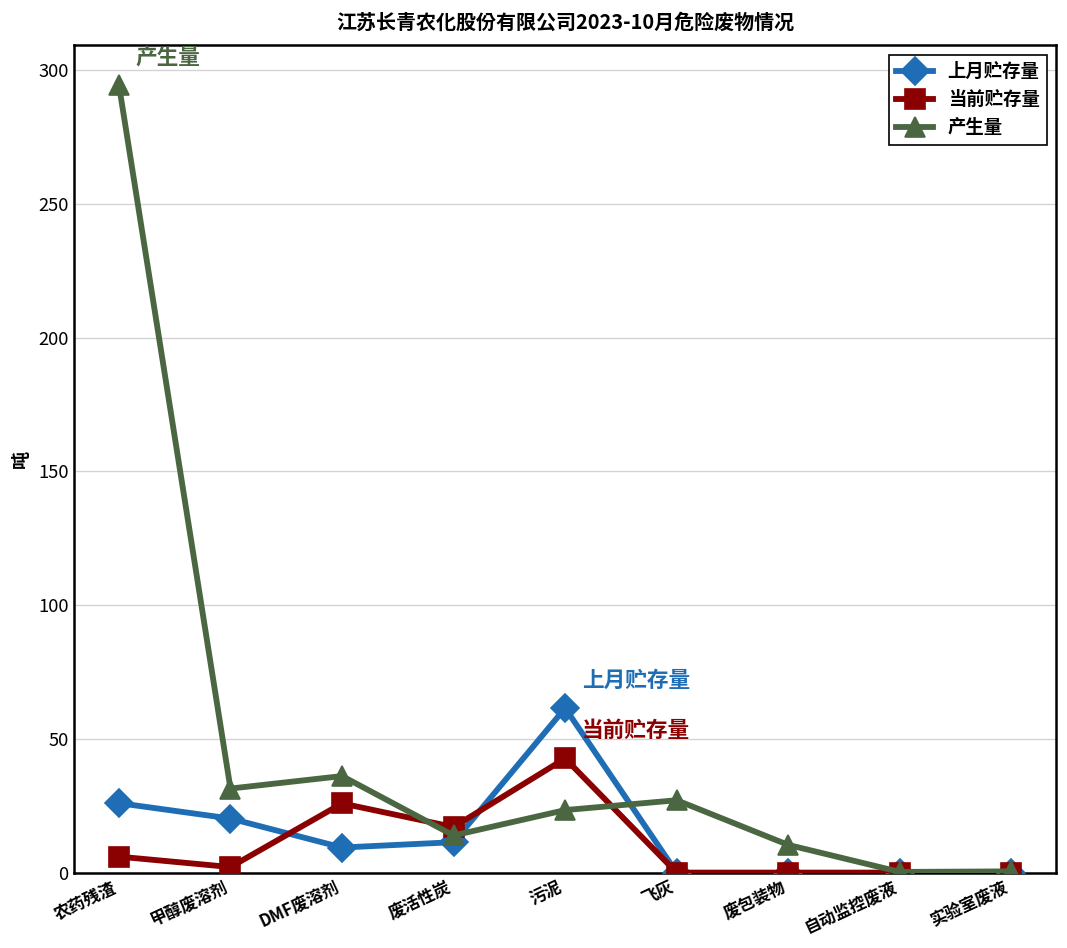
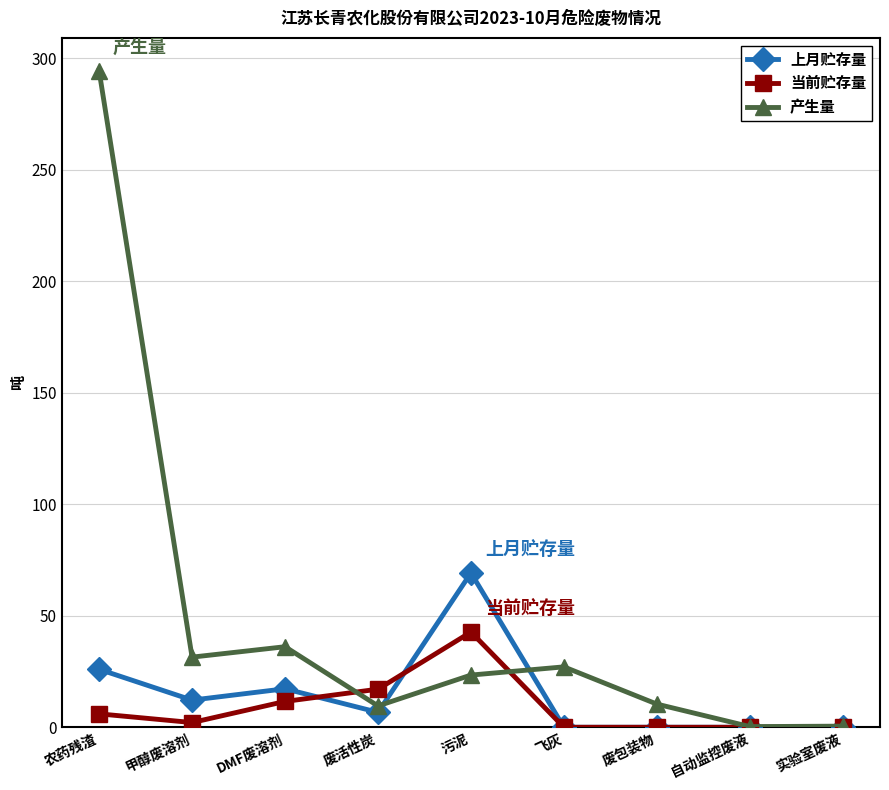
  {
    "上月贮存量": {
      "农药残渣": 26,
-     "甲醇废溶剂": 20,
-     "DMF废溶剂": 9,
-     "废活性炭": 11,
-     "污泥": 62
+     "甲醇废溶剂": 12,
+     "DMF废溶剂": 17,
+     "废活性炭": 7,
+     "污泥": 69
    },
    "当前贮存量": {
      "农药残渣": 6,
      "甲醇废溶剂": 2,
-     "DMF废溶剂": 26,
+     "DMF废溶剂": 12,
      "废活性炭": 17,
      "污泥": 43
    },
    "产生量": {
      "农药残渣": 294,
      "甲醇废溶剂": 31,
      "DMF废溶剂": 36,
-     "废活性炭": 14,
+     "废活性炭": 10,
      "污泥": 23,
      "飞灰": 27,
      "废包装物": 10
    }
  }
